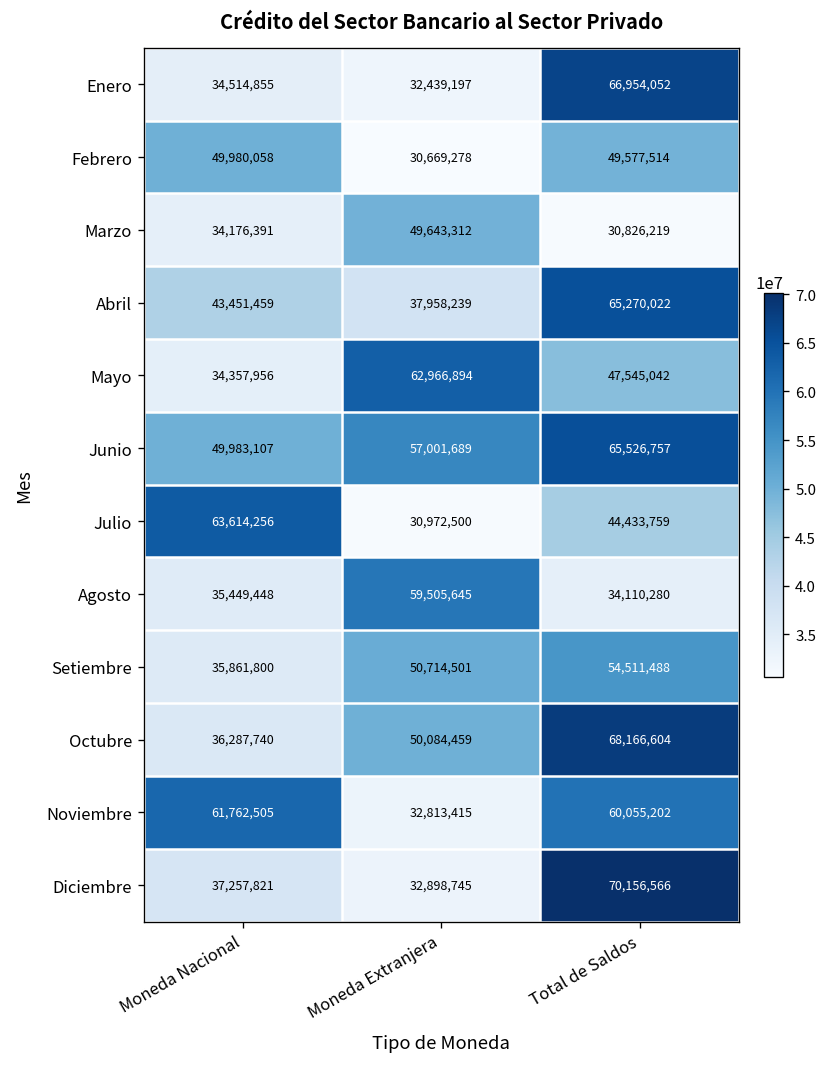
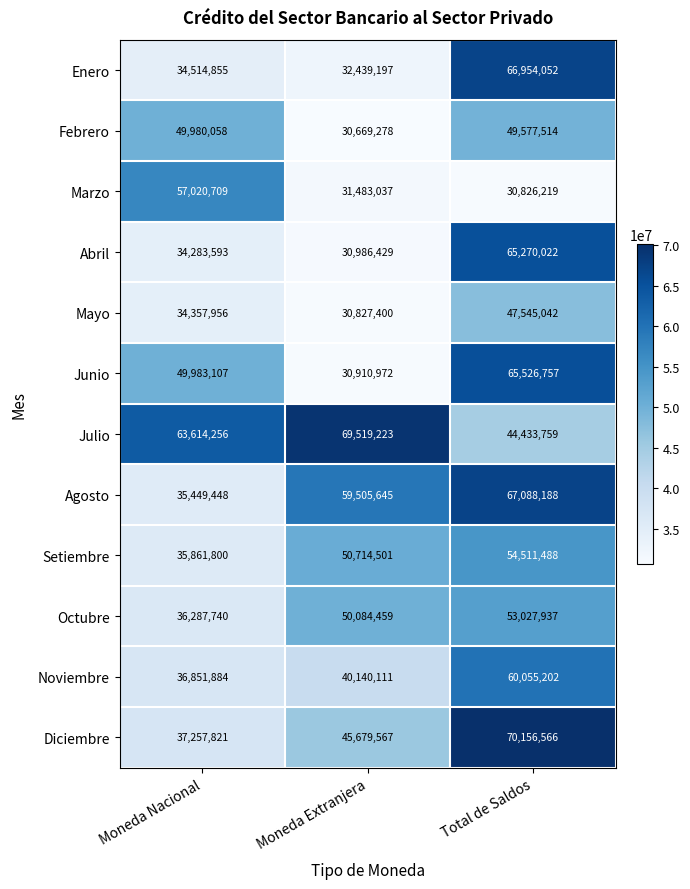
  {
    "Enero": {
      "Moneda Nacional": "34,514,855",
      "Moneda Extranjera": "32,439,197",
      "Total de Saldos": "66,954,052"
    },
    "Febrero": {
      "Moneda Nacional": "49,980,058",
      "Moneda Extranjera": "30,669,278",
      "Total de Saldos": "49,577,514"
    },
    "Marzo": {
-     "Moneda Nacional": "34,176,391",
-     "Moneda Extranjera": "49,643,312",
+     "Moneda Nacional": "57,020,709",
+     "Moneda Extranjera": "31,483,037",
      "Total de Saldos": "30,826,219"
    },
    "Abril": {
-     "Moneda Nacional": "43,451,459",
-     "Moneda Extranjera": "37,958,239",
+     "Moneda Nacional": "34,283,593",
+     "Moneda Extranjera": "30,986,429",
      "Total de Saldos": "65,270,022"
    },
    "Mayo": {
      "Moneda Nacional": "34,357,956",
-     "Moneda Extranjera": "62,966,894",
+     "Moneda Extranjera": "30,827,400",
      "Total de Saldos": "47,545,042"
    },
    "Junio": {
      "Moneda Nacional": "49,983,107",
-     "Moneda Extranjera": "57,001,689",
+     "Moneda Extranjera": "30,910,972",
      "Total de Saldos": "65,526,757"
    },
    "Julio": {
      "Moneda Nacional": "63,614,256",
-     "Moneda Extranjera": "30,972,500",
+     "Moneda Extranjera": "69,519,223",
      "Total de Saldos": "44,433,759"
    },
    "Agosto": {
      "Moneda Nacional": "35,449,448",
      "Moneda Extranjera": "59,505,645",
-     "Total de Saldos": "34,110,280"
+     "Total de Saldos": "67,088,188"
    },
    "Setiembre": {
      "Moneda Nacional": "35,861,800",
      "Moneda Extranjera": "50,714,501",
      "Total de Saldos": "54,511,488"
    },
    "Octubre": {
      "Moneda Nacional": "36,287,740",
      "Moneda Extranjera": "50,084,459",
-     "Total de Saldos": "68,166,604"
+     "Total de Saldos": "53,027,937"
    },
    "Noviembre": {
-     "Moneda Nacional": "61,762,505",
-     "Moneda Extranjera": "32,813,415",
+     "Moneda Nacional": "36,851,884",
+     "Moneda Extranjera": "40,140,111",
      "Total de Saldos": "60,055,202"
    },
    "Diciembre": {
      "Moneda Nacional": "37,257,821",
-     "Moneda Extranjera": "32,898,745",
+     "Moneda Extranjera": "45,679,567",
      "Total de Saldos": "70,156,566"
    }
  }
